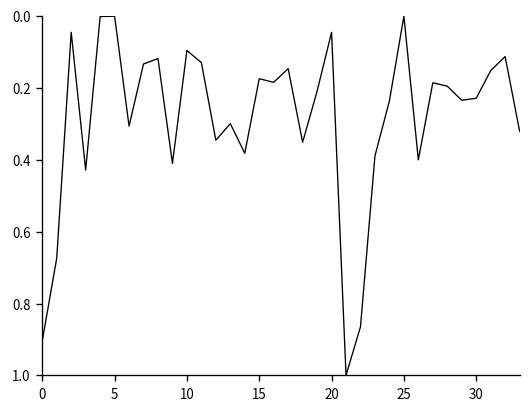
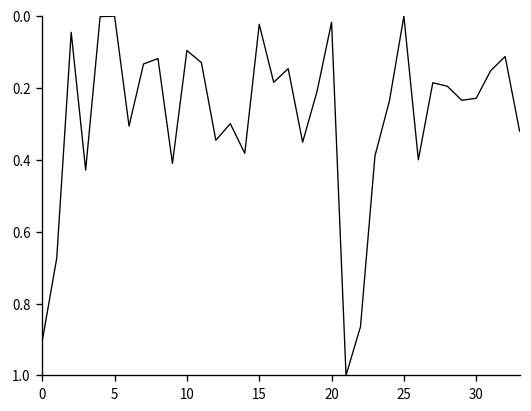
  {
    "0": 0.90,
    "5": 0.00,
    "10": 0.10,
-   "15": 0.17,
-   "20": 0.04,
+   "15": 0.02,
+   "20": 0.02,
    "25": 0.00,
    "30": 0.23
  }
